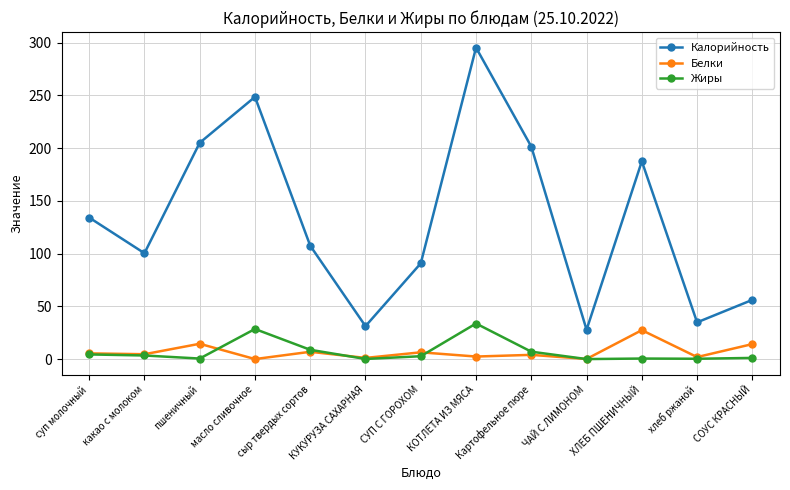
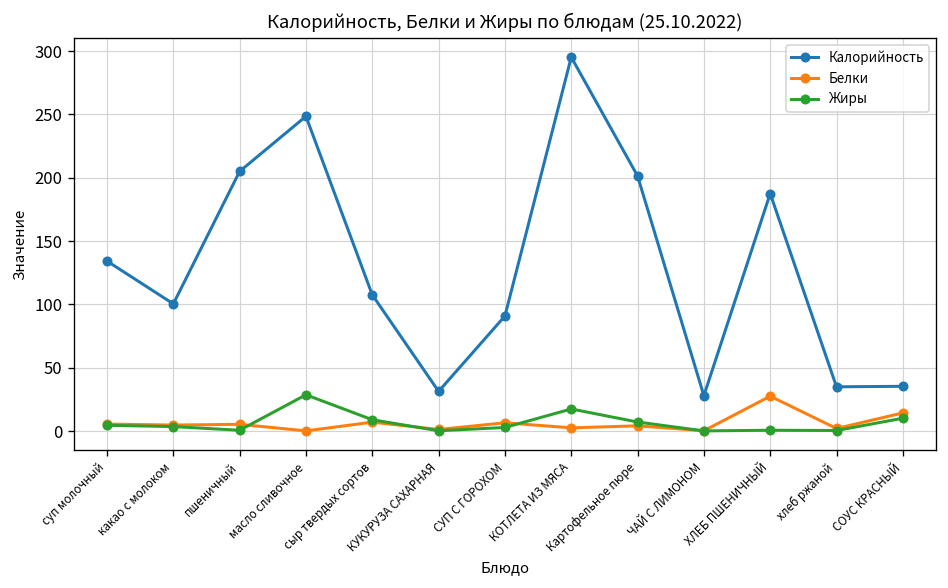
  {
    "Калорийность": {
      "суп молочный": 134,
      "какао с молоком": 100,
      "пшеничный": 205,
      "масло сливочное": 249,
      "сыр твердых сортов": 108,
      "КУКУРУЗА САХАРНАЯ": 31,
      "СУП С ГОРОХОМ": 91,
      "КОТЛЕТА ИЗ МЯСА": 295,
      "Картофельное пюре": 201,
      "ЧАЙ С ЛИМОНОМ": 28,
      "ХЛЕБ ПШЕНИЧНЫЙ": 188,
      "хлеб ржаной": 35,
-     "СОУС КРАСНЫЙ": 56
+     "СОУС КРАСНЫЙ": 35
    },
    "Белки": {
-     "пшеничный": 15,
+     "пшеничный": 5,
      "масло сливочное": 0,
      "СУП С ГОРОХОМ": 7,
      "КОТЛЕТА ИЗ МЯСА": 3,
      "Картофельное пюре": 4,
      "ХЛЕБ ПШЕНИЧНЫЙ": 28,
      "СОУС КРАСНЫЙ": 14
    },
    "Жиры": {
      "пшеничный": 1,
      "масло сливочное": 29,
      "СУП С ГОРОХОМ": 3,
-     "КОТЛЕТА ИЗ МЯСА": 34,
+     "КОТЛЕТА ИЗ МЯСА": 17,
      "Картофельное пюре": 7,
      "ХЛЕБ ПШЕНИЧНЫЙ": 1,
-     "СОУС КРАСНЫЙ": 1
+     "СОУС КРАСНЫЙ": 10
    }
  }
